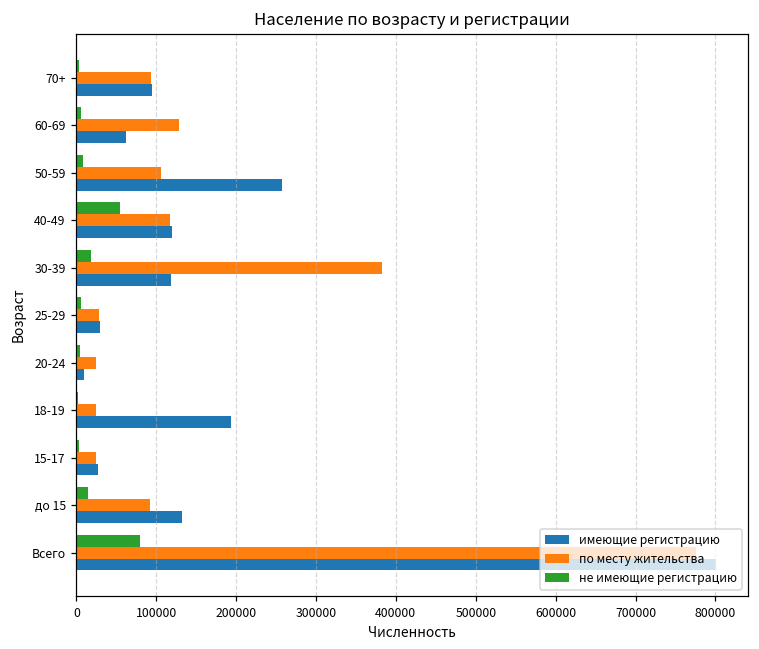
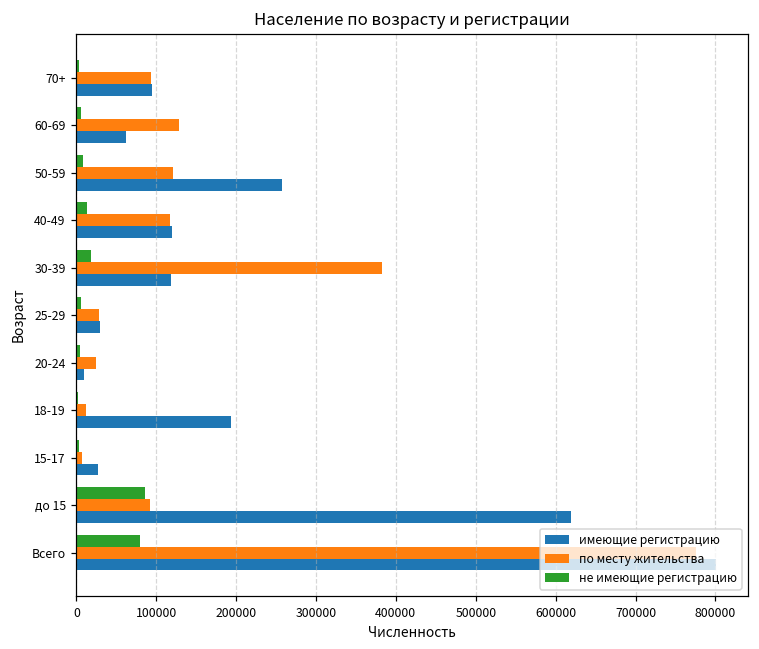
  {
    "имеющие регистрацию": {
      "70+": 90000,
      "60-69": 60000,
      "50-59": 260000,
      "40-49": 120000,
      "30-39": 120000,
      "25-29": 30000,
      "20-24": 10000,
      "18-19": 190000,
      "15-17": 30000,
-     "до 15": 130000
+     "до 15": 620000
    },
    "по месту жительства": {
      "70+": 90000,
      "60-69": 130000,
-     "50-59": 110000,
+     "50-59": 120000,
      "40-49": 120000,
      "30-39": 380000,
      "25-29": 30000,
      "20-24": 20000,
-     "18-19": 30000,
-     "15-17": 20000,
+     "18-19": 10000,
+     "15-17": 10000,
      "до 15": 90000
    },
    "не имеющие регистрацию": {
      "70+": 0,
      "60-69": 10000,
      "50-59": 10000,
-     "40-49": 50000,
+     "40-49": 10000,
      "30-39": 20000,
      "25-29": 10000,
      "20-24": 0,
-     "до 15": 10000,
+     "до 15": 90000,
      "Всего": 80000
    }
  }
